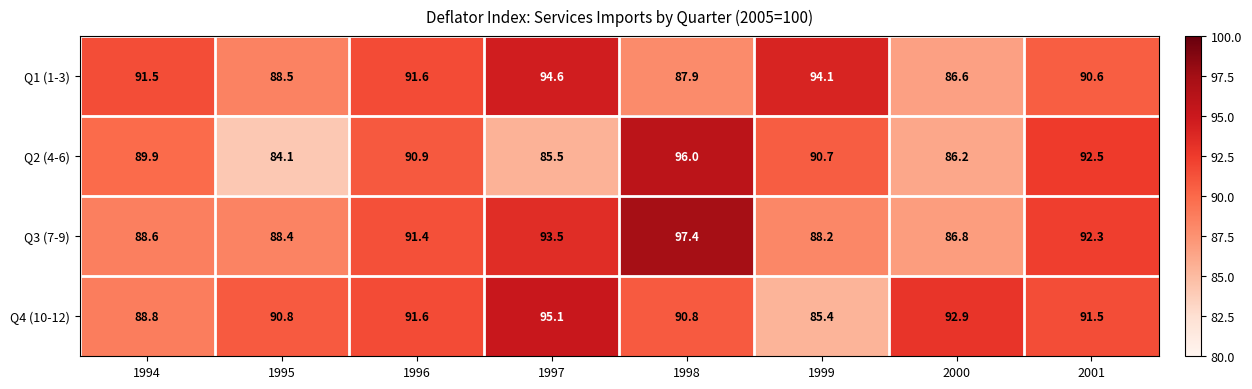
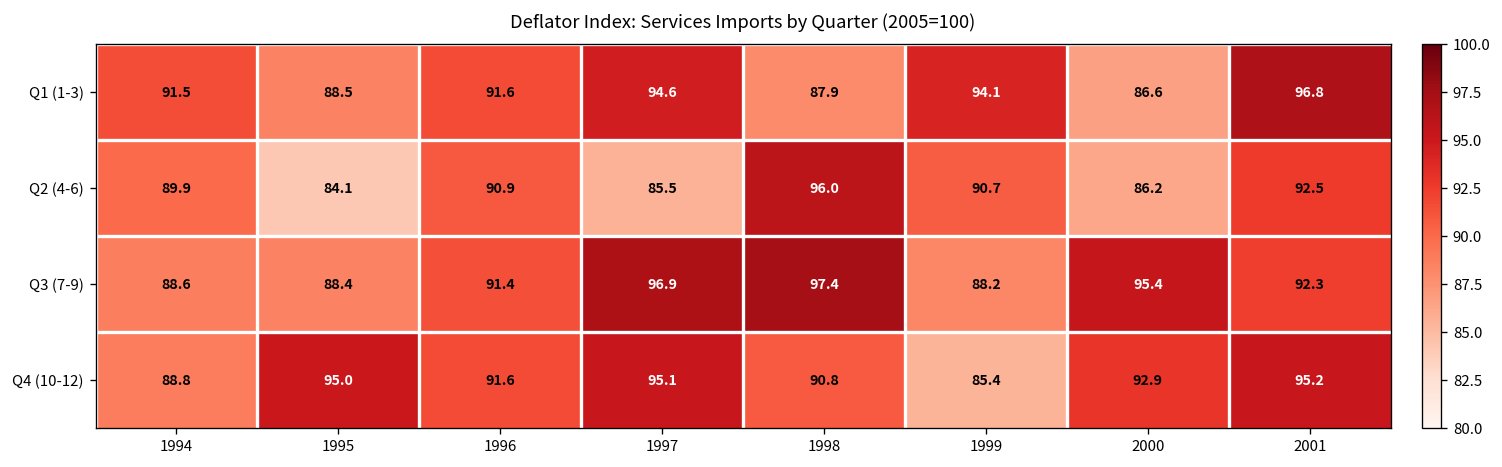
  {
    "Q1 (1-3)": {
      "1994": 91.5,
      "1995": 88.5,
      "1996": 91.6,
      "1997": 94.6,
      "1998": 87.9,
      "1999": 94.1,
      "2000": 86.6,
-     "2001": 90.6
+     "2001": 96.8
    },
    "Q2 (4-6)": {
      "1994": 89.9,
      "1995": 84.1,
      "1996": 90.9,
      "1997": 85.5,
      "1998": 96.0,
      "1999": 90.7,
      "2000": 86.2,
      "2001": 92.5
    },
    "Q3 (7-9)": {
      "1994": 88.6,
      "1995": 88.4,
      "1996": 91.4,
-     "1997": 93.5,
+     "1997": 96.9,
      "1998": 97.4,
      "1999": 88.2,
-     "2000": 86.8,
+     "2000": 95.4,
      "2001": 92.3
    },
    "Q4 (10-12)": {
      "1994": 88.8,
-     "1995": 90.8,
+     "1995": 95.0,
      "1996": 91.6,
      "1997": 95.1,
      "1998": 90.8,
      "1999": 85.4,
      "2000": 92.9,
-     "2001": 91.5
+     "2001": 95.2
    }
  }
